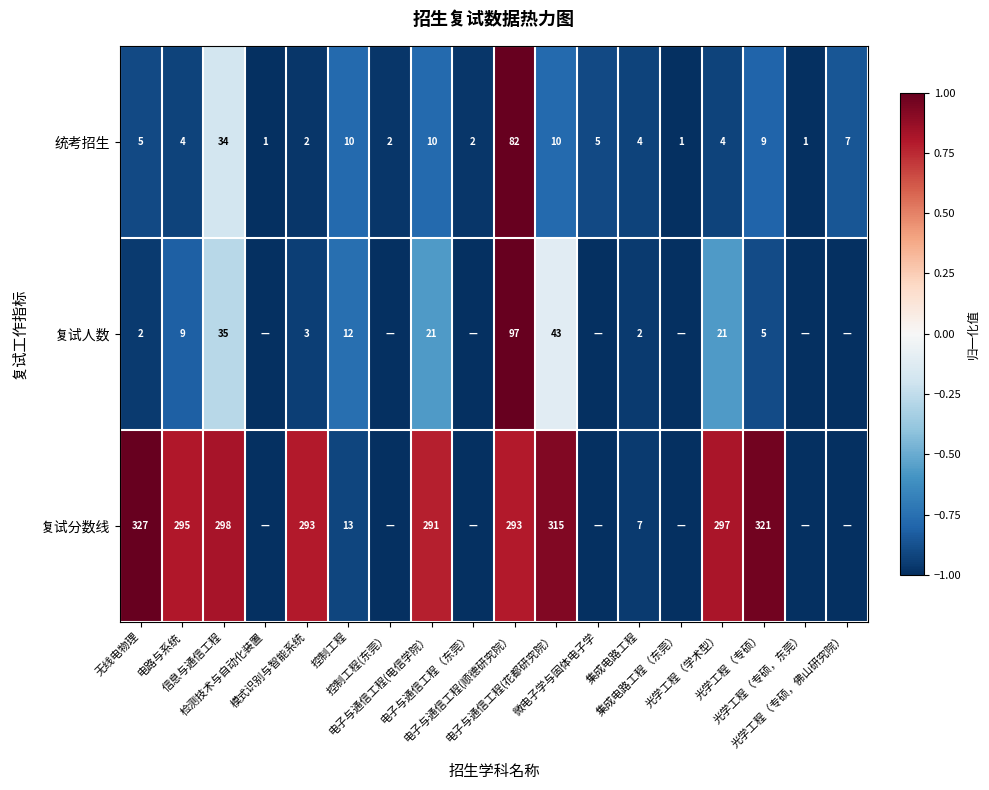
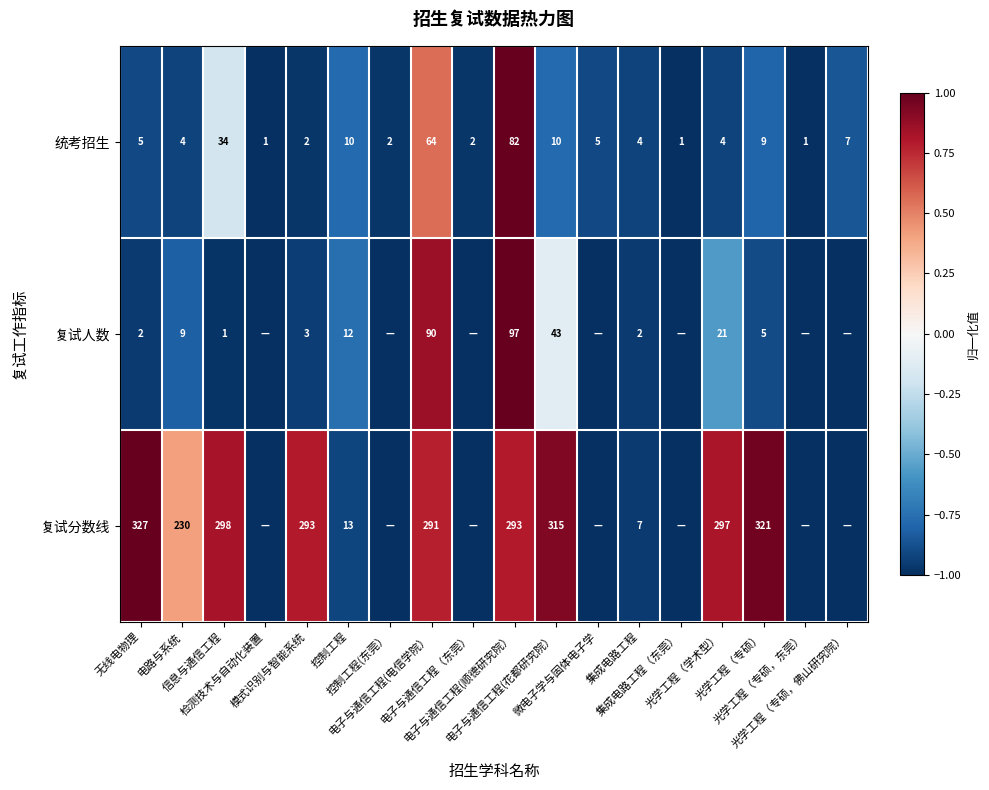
  {
    "统考招生": {
      "无线电物理": 5,
      "电路与系统": 4,
      "信息与通信工程": 34,
      "检测技术与自动化装置": 1,
      "模式识别与智能系统": 2,
      "控制工程": 10,
      "控制工程(东莞）": 2,
-     "电子与通信工程(电信学院）": 10,
+     "电子与通信工程(电信学院）": 64,
      "电子与通信工程（东莞）": 2,
      "电子与通信工程(顺德研究院）": 82,
      "电子与通信工程(花都研究院）": 10,
      "微电子学与固体电子学": 5,
      "集成电路工程": 4,
      "集成电路工程（东莞）": 1,
      "光学工程（学术型）": 4,
      "光学工程（专硕）": 9,
      "光学工程（专硕，东莞）": 1,
      "光学工程（专硕，佛山研究院）": 7
    },
    "复试人数": {
      "无线电物理": 2,
      "电路与系统": 9,
-     "信息与通信工程": 35,
+     "信息与通信工程": 1,
      "模式识别与智能系统": 3,
      "控制工程": 12,
-     "电子与通信工程(电信学院）": 21,
+     "电子与通信工程(电信学院）": 90,
      "电子与通信工程(顺德研究院）": 97,
      "电子与通信工程(花都研究院）": 43,
      "集成电路工程": 2,
      "光学工程（学术型）": 21,
      "光学工程（专硕）": 5
    },
    "复试分数线": {
      "无线电物理": 327,
-     "电路与系统": 295,
+     "电路与系统": 230,
      "信息与通信工程": 298,
      "模式识别与智能系统": 293,
      "控制工程": 13,
      "电子与通信工程(电信学院）": 291,
      "电子与通信工程(顺德研究院）": 293,
      "电子与通信工程(花都研究院）": 315,
      "集成电路工程": 7,
      "光学工程（学术型）": 297,
      "光学工程（专硕）": 321
    }
  }
